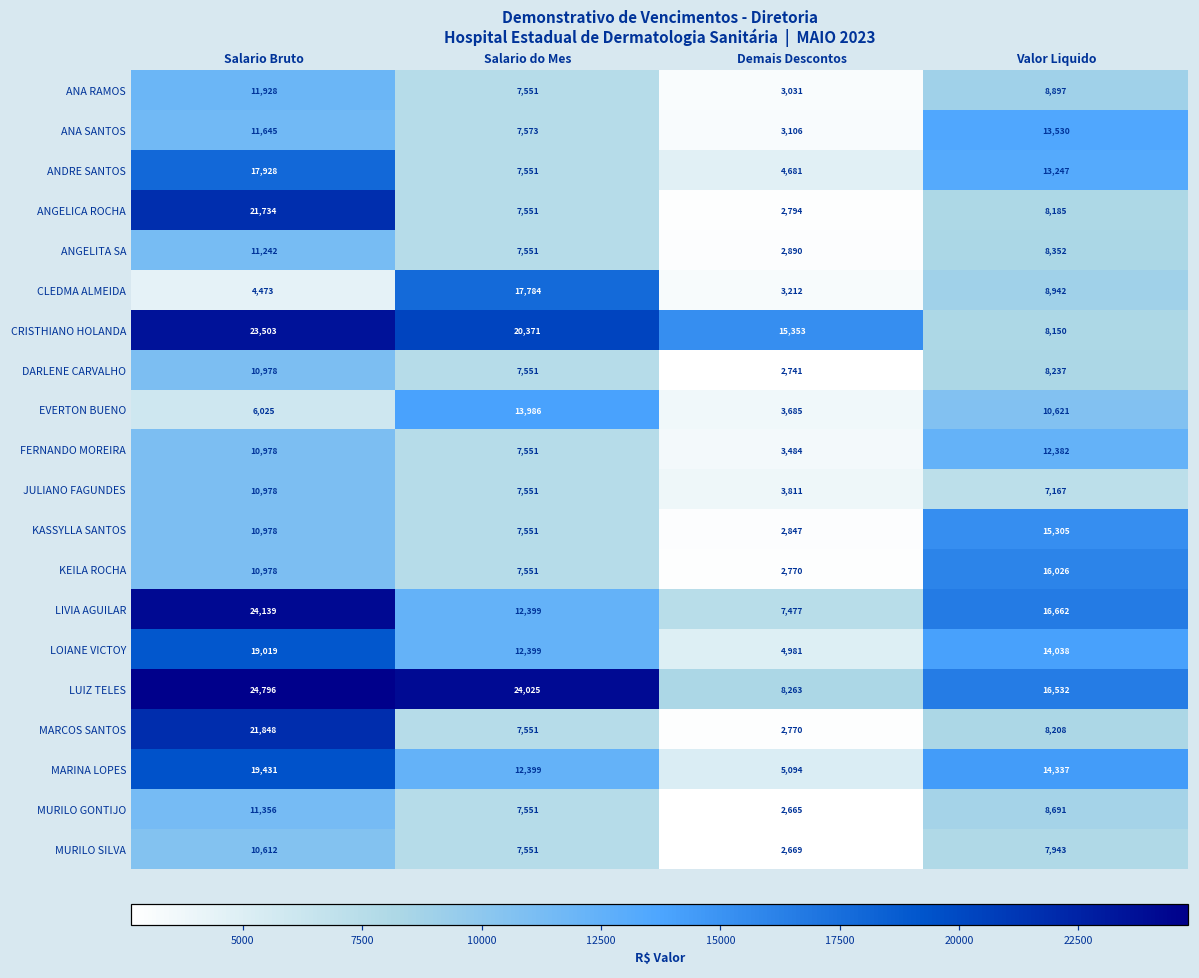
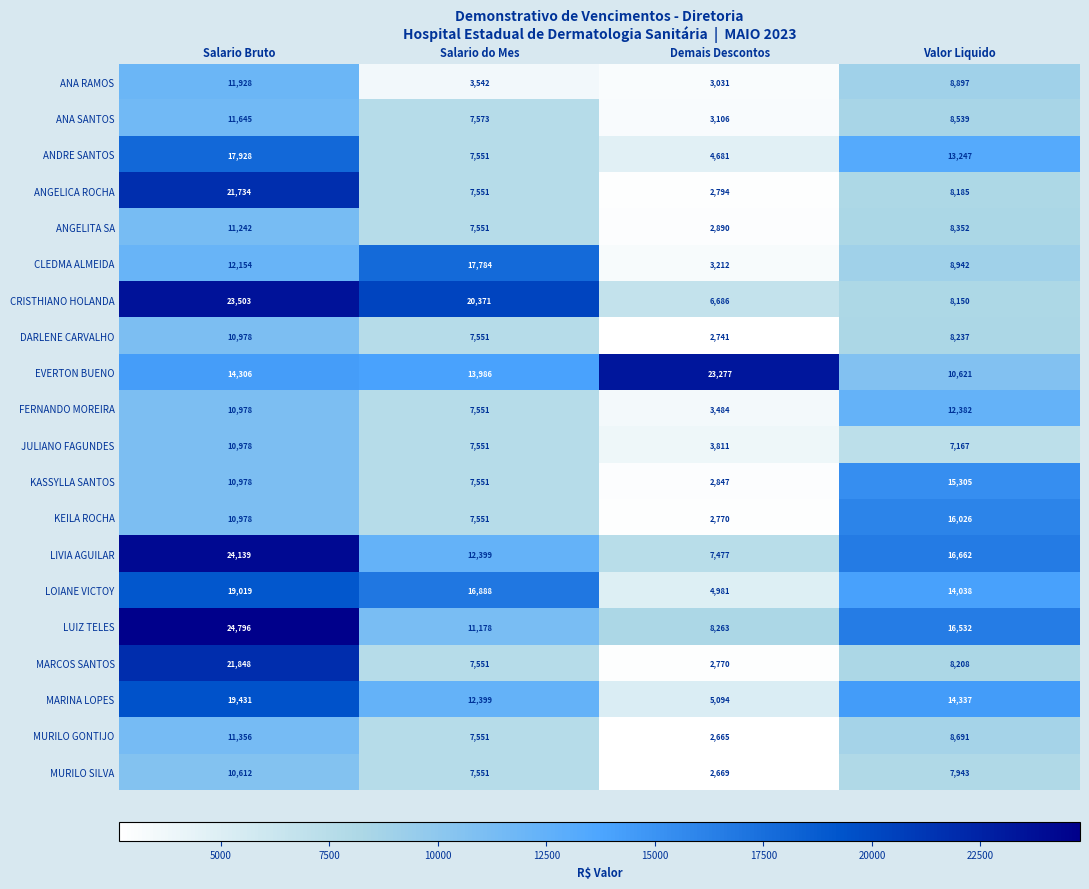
  {
    "ANA RAMOS": {
      "Salario Bruto": "11,928",
-     "Salario do Mes": "7,551",
+     "Salario do Mes": "3,542",
      "Demais Descontos": "3,031",
      "Valor Liquido": "8,897"
    },
    "ANA SANTOS": {
      "Salario Bruto": "11,645",
      "Salario do Mes": "7,573",
      "Demais Descontos": "3,106",
-     "Valor Liquido": "13,530"
+     "Valor Liquido": "8,539"
    },
    "ANDRE SANTOS": {
      "Salario Bruto": "17,928",
      "Salario do Mes": "7,551",
      "Demais Descontos": "4,681",
      "Valor Liquido": "13,247"
    },
    "ANGELICA ROCHA": {
      "Salario Bruto": "21,734",
      "Salario do Mes": "7,551",
      "Demais Descontos": "2,794",
      "Valor Liquido": "8,185"
    },
    "ANGELITA SA": {
      "Salario Bruto": "11,242",
      "Salario do Mes": "7,551",
      "Demais Descontos": "2,890",
      "Valor Liquido": "8,352"
    },
    "CLEDMA ALMEIDA": {
-     "Salario Bruto": "4,473",
+     "Salario Bruto": "12,154",
      "Salario do Mes": "17,784",
      "Demais Descontos": "3,212",
      "Valor Liquido": "8,942"
    },
    "CRISTHIANO HOLANDA": {
      "Salario Bruto": "23,503",
      "Salario do Mes": "20,371",
-     "Demais Descontos": "15,353",
+     "Demais Descontos": "6,686",
      "Valor Liquido": "8,150"
    },
    "DARLENE CARVALHO": {
      "Salario Bruto": "10,978",
      "Salario do Mes": "7,551",
      "Demais Descontos": "2,741",
      "Valor Liquido": "8,237"
    },
    "EVERTON BUENO": {
-     "Salario Bruto": "6,025",
+     "Salario Bruto": "14,306",
      "Salario do Mes": "13,986",
-     "Demais Descontos": "3,685",
+     "Demais Descontos": "23,277",
      "Valor Liquido": "10,621"
    },
    "FERNANDO MOREIRA": {
      "Salario Bruto": "10,978",
      "Salario do Mes": "7,551",
      "Demais Descontos": "3,484",
      "Valor Liquido": "12,382"
    },
    "JULIANO FAGUNDES": {
      "Salario Bruto": "10,978",
      "Salario do Mes": "7,551",
      "Demais Descontos": "3,811",
      "Valor Liquido": "7,167"
    },
    "KASSYLLA SANTOS": {
      "Salario Bruto": "10,978",
      "Salario do Mes": "7,551",
      "Demais Descontos": "2,847",
      "Valor Liquido": "15,305"
    },
    "KEILA ROCHA": {
      "Salario Bruto": "10,978",
      "Salario do Mes": "7,551",
      "Demais Descontos": "2,770",
      "Valor Liquido": "16,026"
    },
    "LIVIA AGUILAR": {
      "Salario Bruto": "24,139",
      "Salario do Mes": "12,399",
      "Demais Descontos": "7,477",
      "Valor Liquido": "16,662"
    },
    "LOIANE VICTOY": {
      "Salario Bruto": "19,019",
-     "Salario do Mes": "12,399",
+     "Salario do Mes": "16,888",
      "Demais Descontos": "4,981",
      "Valor Liquido": "14,038"
    },
    "LUIZ TELES": {
      "Salario Bruto": "24,796",
-     "Salario do Mes": "24,025",
+     "Salario do Mes": "11,178",
      "Demais Descontos": "8,263",
      "Valor Liquido": "16,532"
    },
    "MARCOS SANTOS": {
      "Salario Bruto": "21,848",
      "Salario do Mes": "7,551",
      "Demais Descontos": "2,770",
      "Valor Liquido": "8,208"
    },
    "MARINA LOPES": {
      "Salario Bruto": "19,431",
      "Salario do Mes": "12,399",
      "Demais Descontos": "5,094",
      "Valor Liquido": "14,337"
    },
    "MURILO GONTIJO": {
      "Salario Bruto": "11,356",
      "Salario do Mes": "7,551",
      "Demais Descontos": "2,665",
      "Valor Liquido": "8,691"
    },
    "MURILO SILVA": {
      "Salario Bruto": "10,612",
      "Salario do Mes": "7,551",
      "Demais Descontos": "2,669",
      "Valor Liquido": "7,943"
    }
  }
